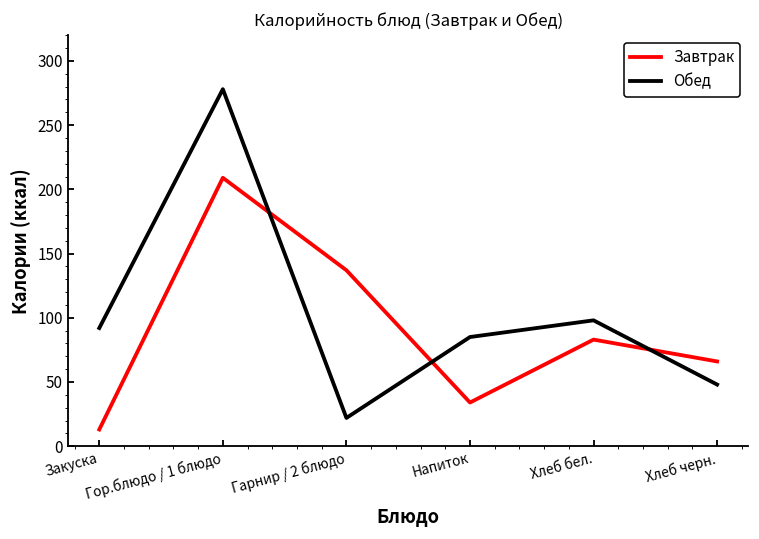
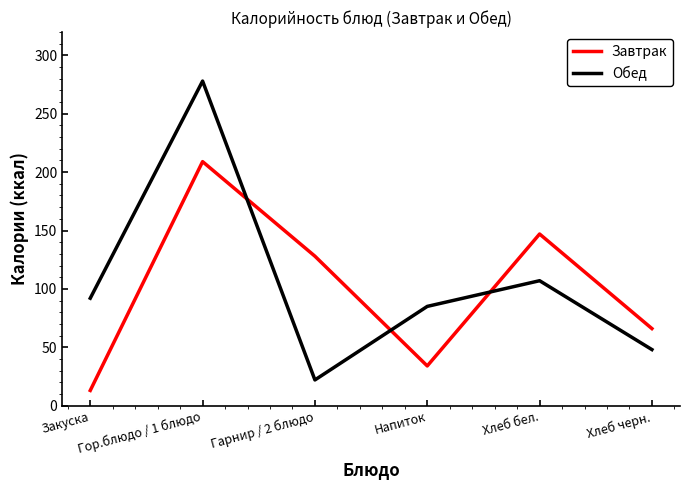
  {
    "Завтрак": {
      "Закуска": 13,
      "Гор.блюдо / 1 блюдо": 209,
-     "Гарнир / 2 блюдо": 137,
+     "Гарнир / 2 блюдо": 128,
      "Напиток": 34,
-     "Хлеб бел.": 83,
+     "Хлеб бел.": 147,
      "Хлеб черн.": 66
    },
    "Обед": {
      "Закуска": 92,
      "Гор.блюдо / 1 блюдо": 278,
      "Гарнир / 2 блюдо": 22,
      "Напиток": 85,
-     "Хлеб бел.": 98,
+     "Хлеб бел.": 107,
      "Хлеб черн.": 48
    }
  }
